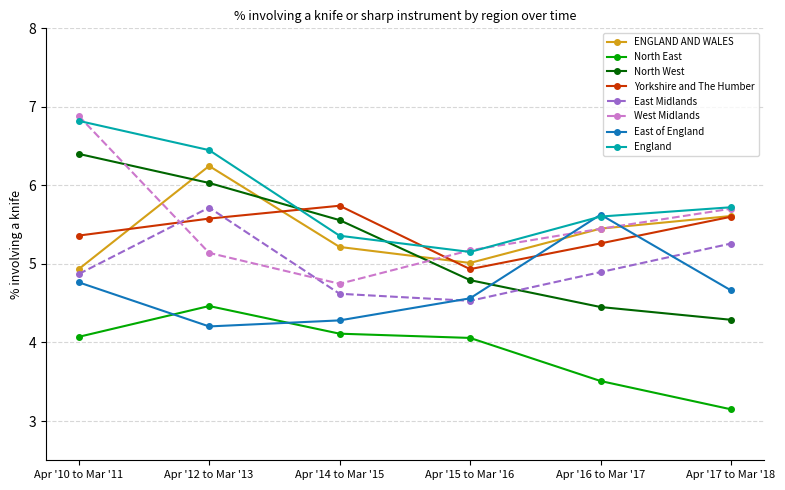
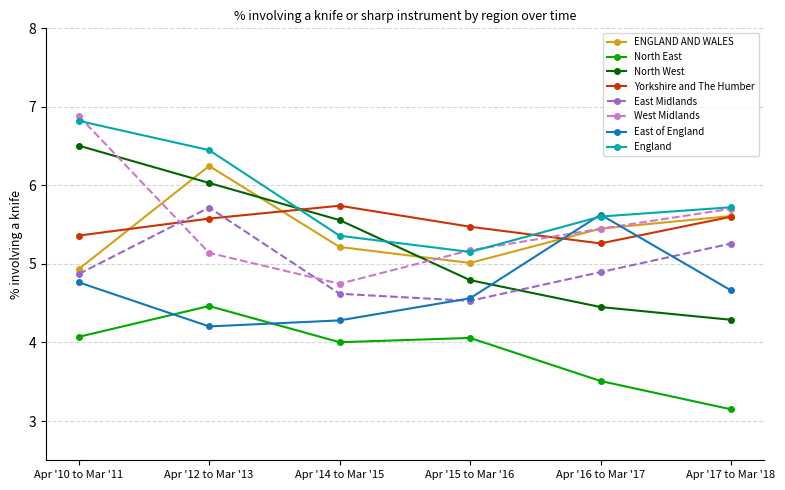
  {
    "ENGLAND AND WALES": {
      "Apr '10 to Mar '11": 4.9,
      "Apr '12 to Mar '13": 6.2,
      "Apr '14 to Mar '15": 5.2,
      "Apr '15 to Mar '16": 5.0
    },
    "North East": {
      "Apr '10 to Mar '11": 4.1,
      "Apr '12 to Mar '13": 4.5,
-     "Apr '14 to Mar '15": 4.1,
+     "Apr '14 to Mar '15": 4.0,
      "Apr '15 to Mar '16": 4.1,
      "Apr '16 to Mar '17": 3.5,
      "Apr '17 to Mar '18": 3.1
    },
    "North West": {
-     "Apr '10 to Mar '11": 6.4,
+     "Apr '10 to Mar '11": 6.5,
      "Apr '12 to Mar '13": 6.0,
      "Apr '14 to Mar '15": 5.6,
      "Apr '15 to Mar '16": 4.8,
      "Apr '16 to Mar '17": 4.5,
      "Apr '17 to Mar '18": 4.3
    },
    "Yorkshire and The Humber": {
      "Apr '10 to Mar '11": 5.4,
      "Apr '12 to Mar '13": 5.6,
      "Apr '14 to Mar '15": 5.7,
-     "Apr '15 to Mar '16": 4.9,
+     "Apr '15 to Mar '16": 5.5,
      "Apr '16 to Mar '17": 5.3
    }
  }
